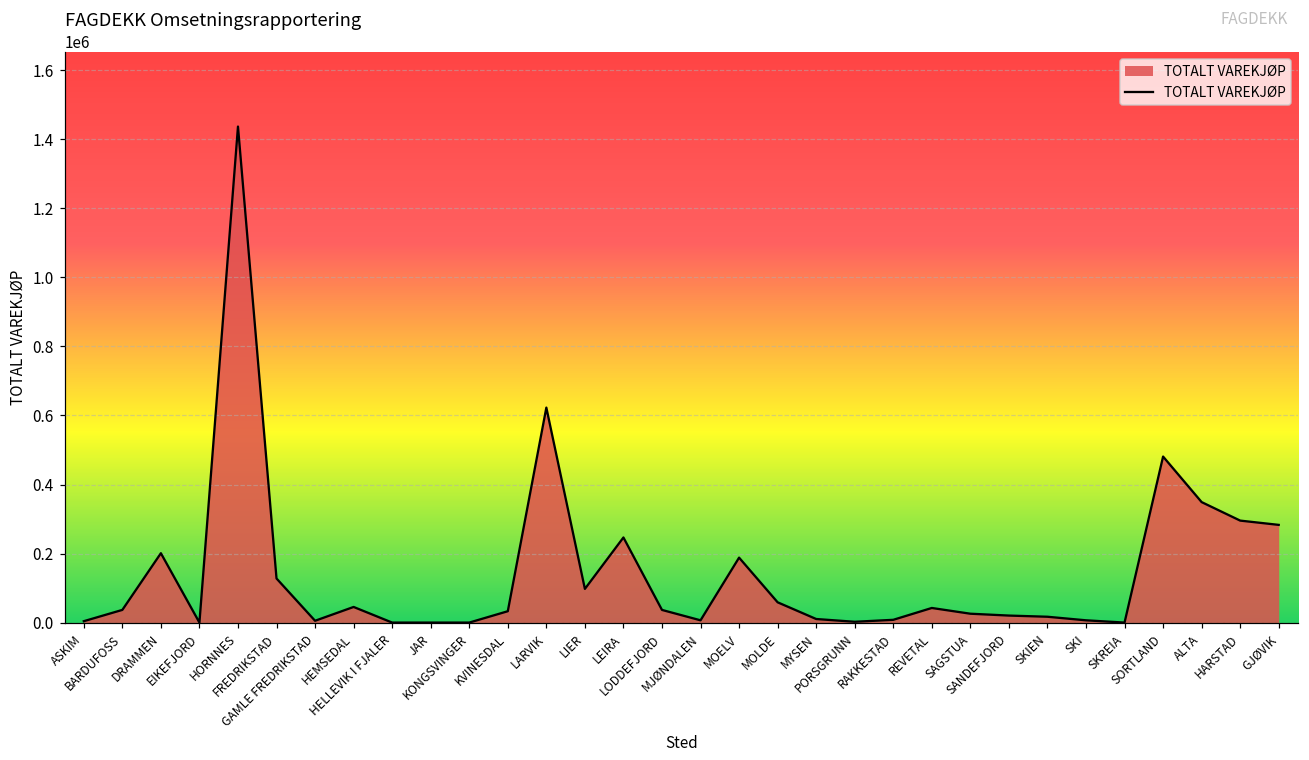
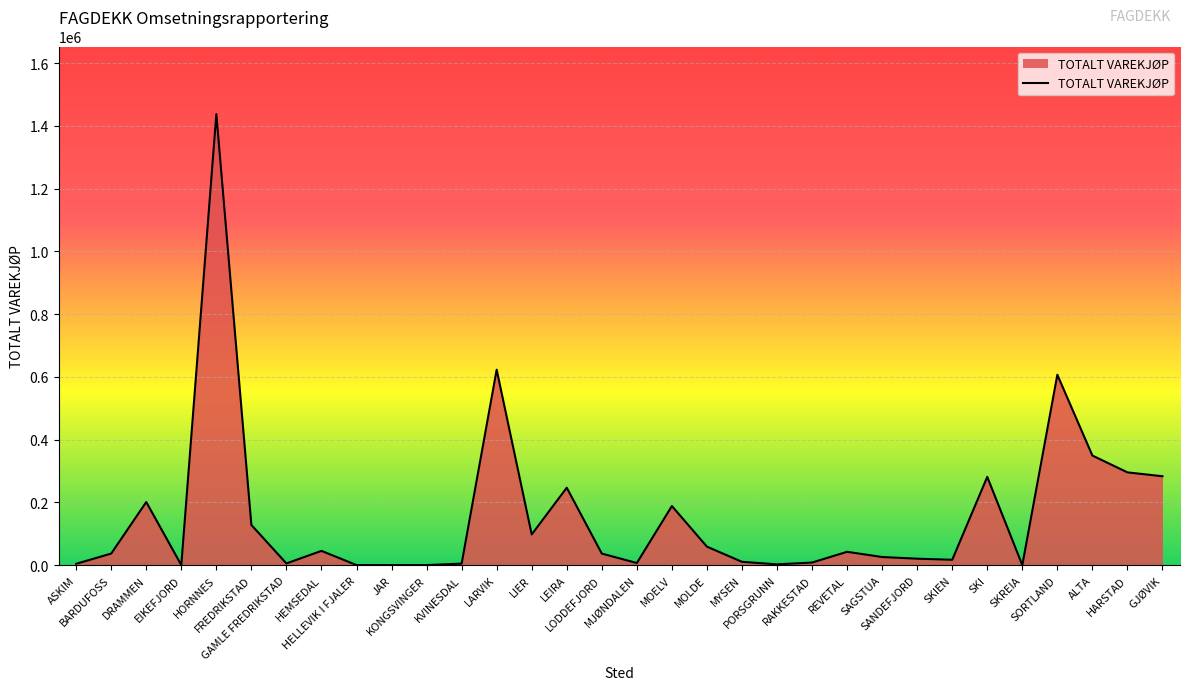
  {
    "ASKIM": 0,
    "BARDUFOSS": 40000,
    "DRAMMEN": 200000,
    "EIKEFJORD": 0,
    "HORNNES": 1440000,
    "FREDRIKSTAD": 130000,
    "GAMLE FREDRIKSTAD": 10000,
    "HEMSEDAL": 50000,
    "HELLEVIK I FJALER": 0,
    "JAR": 0,
    "KONGSVINGER": 0,
-   "KVINESDAL": 30000,
+   "KVINESDAL": 0,
    "LARVIK": 620000,
    "LIER": 100000,
    "LEIRA": 250000,
    "LODDEFJORD": 40000,
    "MJØNDALEN": 10000,
    "MOELV": 190000,
    "MOLDE": 60000,
    "MYSEN": 10000,
    "PORSGRUNN": 0,
    "RAKKESTAD": 10000,
    "REVETAL": 40000,
    "SAGSTUA": 30000,
    "SANDEFJORD": 20000,
    "SKIEN": 20000,
-   "SKI": 10000,
+   "SKI": 280000,
    "SKREIA": 0,
-   "SORTLAND": 480000,
+   "SORTLAND": 610000,
    "ALTA": 350000,
    "HARSTAD": 300000,
    "GJØVIK": 280000
  }
